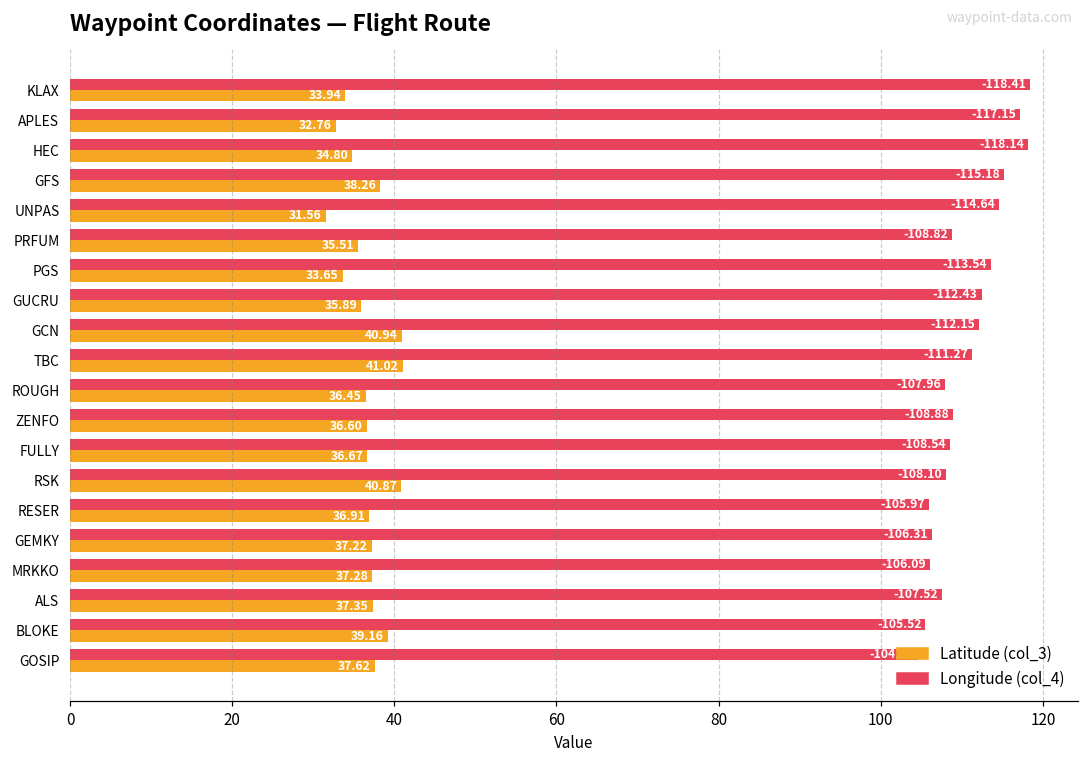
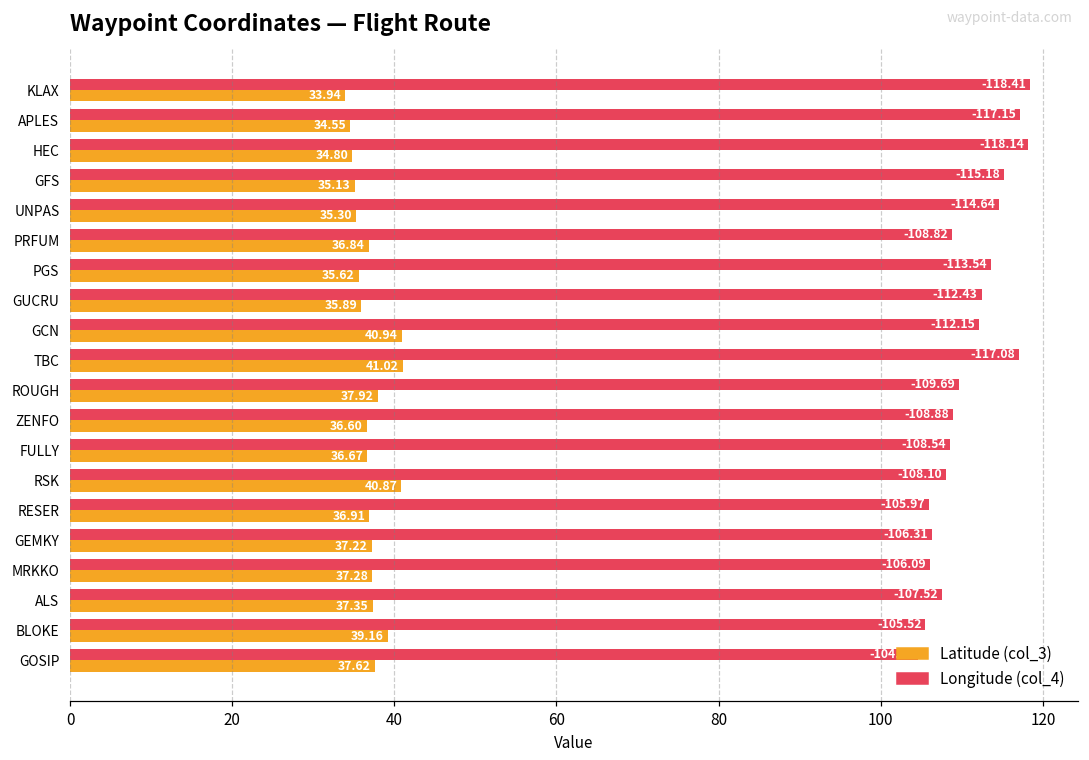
  {
    "Latitude (col_3)": {
      "KLAX": 33.94,
-     "APLES": 32.76,
+     "APLES": 34.55,
      "HEC": 34.80,
-     "GFS": 38.26,
-     "UNPAS": 31.56,
-     "PRFUM": 35.51,
-     "PGS": 33.65,
+     "GFS": 35.13,
+     "UNPAS": 35.30,
+     "PRFUM": 36.84,
+     "PGS": 35.62,
      "GUCRU": 35.89,
      "GCN": 40.94,
      "TBC": 41.02,
-     "ROUGH": 36.45,
+     "ROUGH": 37.92,
      "ZENFO": 36.60,
      "FULLY": 36.67,
      "RSK": 40.87,
      "RESER": 36.91,
      "GEMKY": 37.22,
      "MRKKO": 37.28,
      "ALS": 37.35,
      "BLOKE": 39.16,
      "GOSIP": 37.62
    },
    "Longitude (col_4)": {
-     "TBC": -111.27,
-     "ROUGH": -107.96
+     "TBC": -117.08,
+     "ROUGH": -109.69
    }
  }
